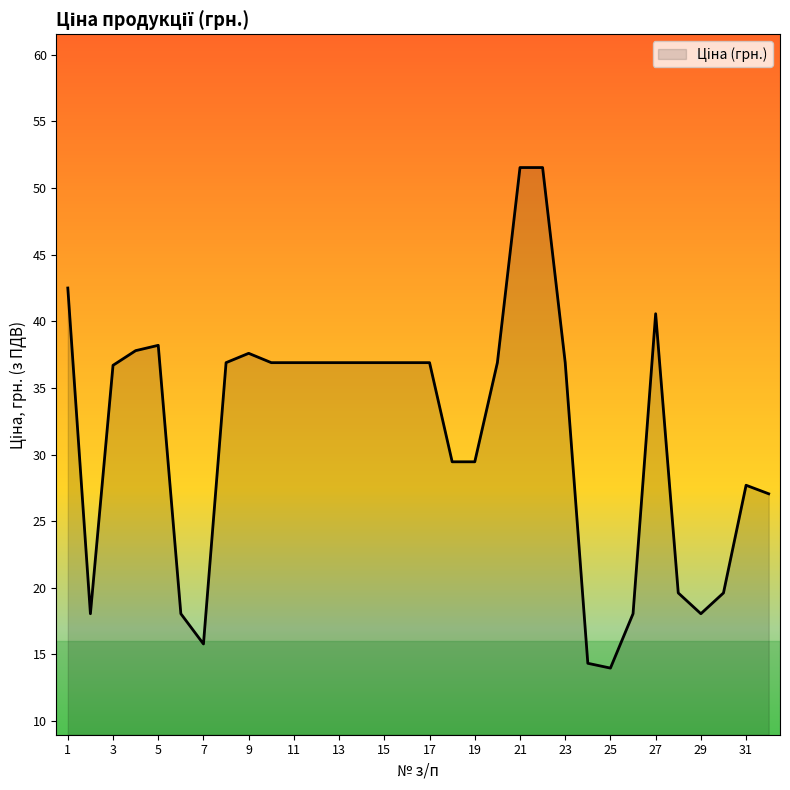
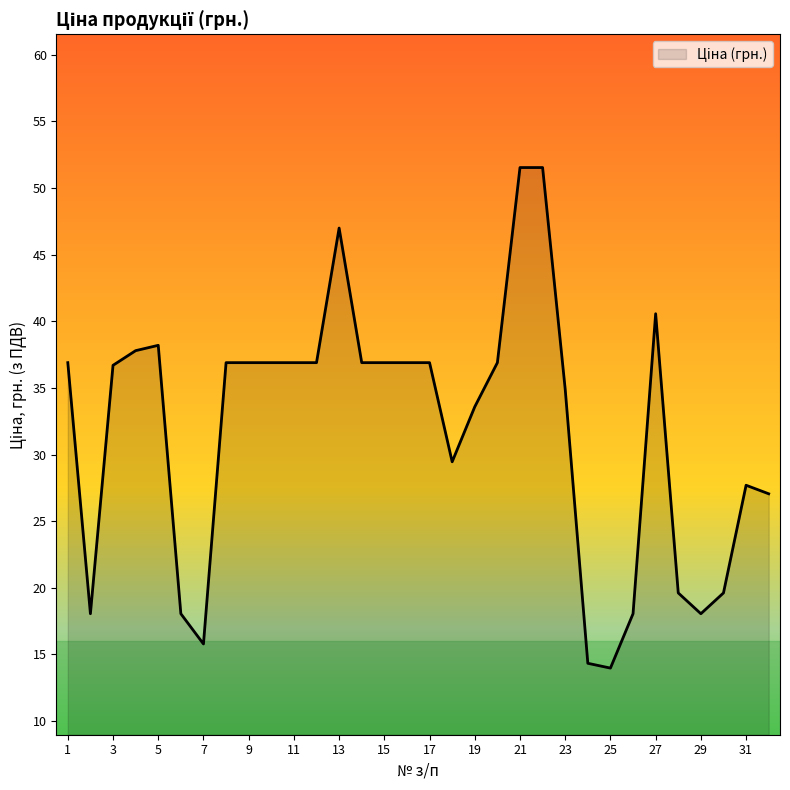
  {
-   "1": 42.5,
+   "1": 36.9,
    "3": 36.7,
    "5": 38.2,
    "7": 15.8,
-   "9": 37.6,
+   "9": 36.9,
    "11": 36.9,
-   "13": 36.9,
+   "13": 47.0,
    "15": 36.9,
    "17": 36.9,
-   "19": 29.5,
+   "19": 33.6,
    "21": 51.5,
-   "23": 36.9,
+   "23": 34.9,
    "25": 14.0,
    "27": 40.6,
    "29": 18.1,
    "31": 27.7
  }
